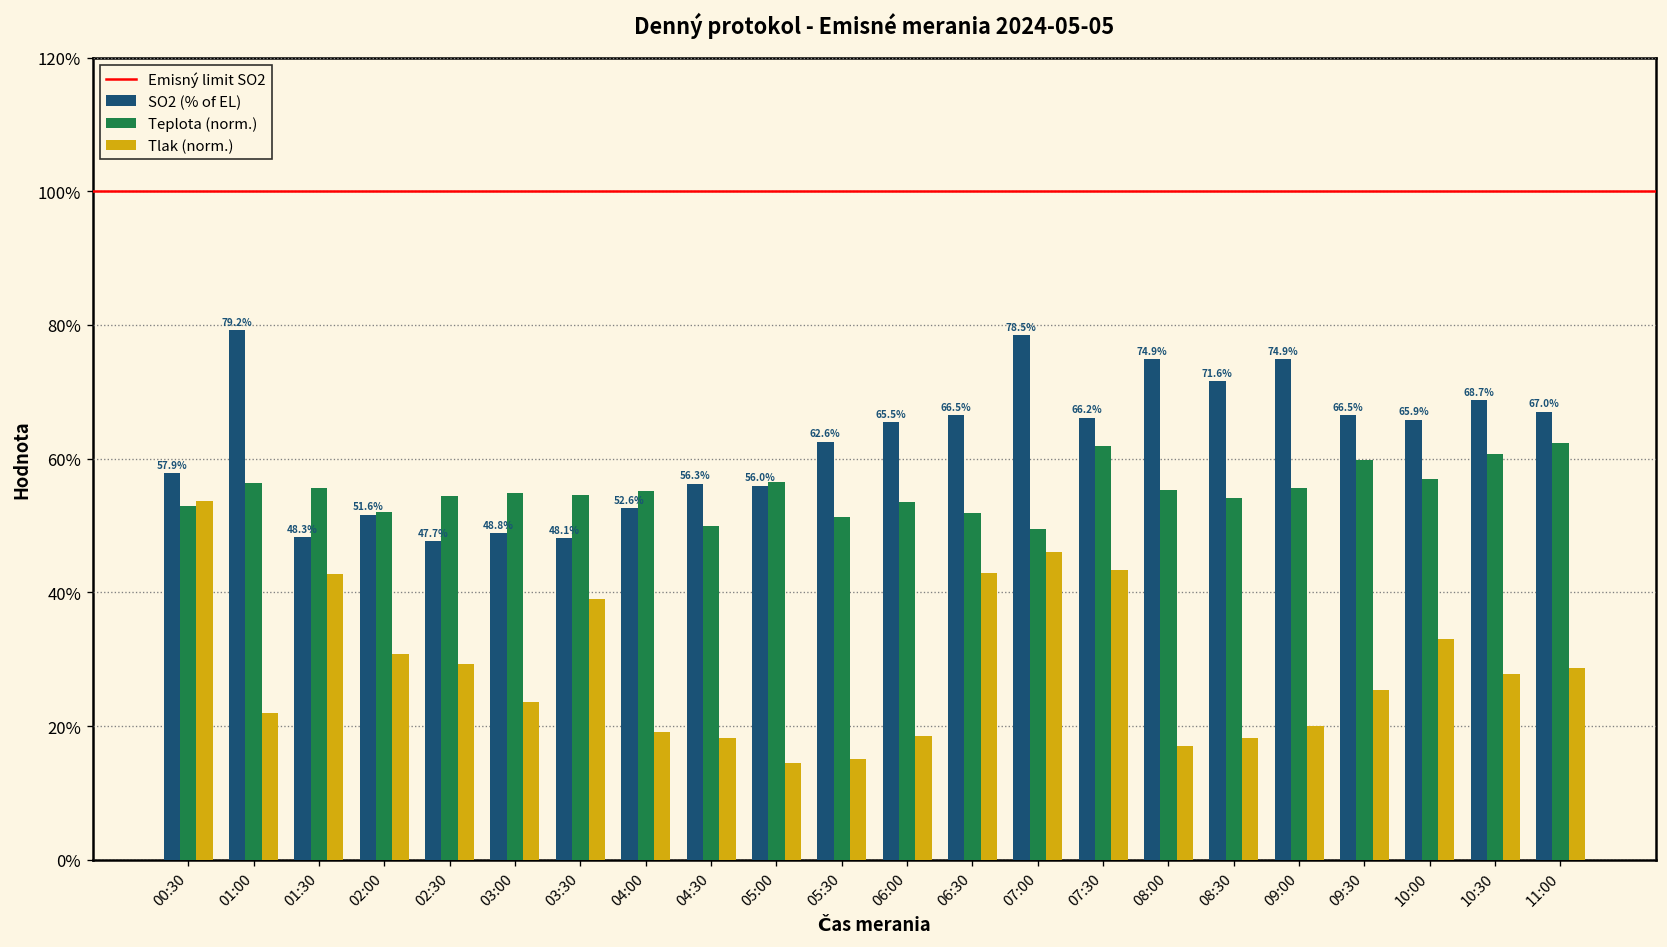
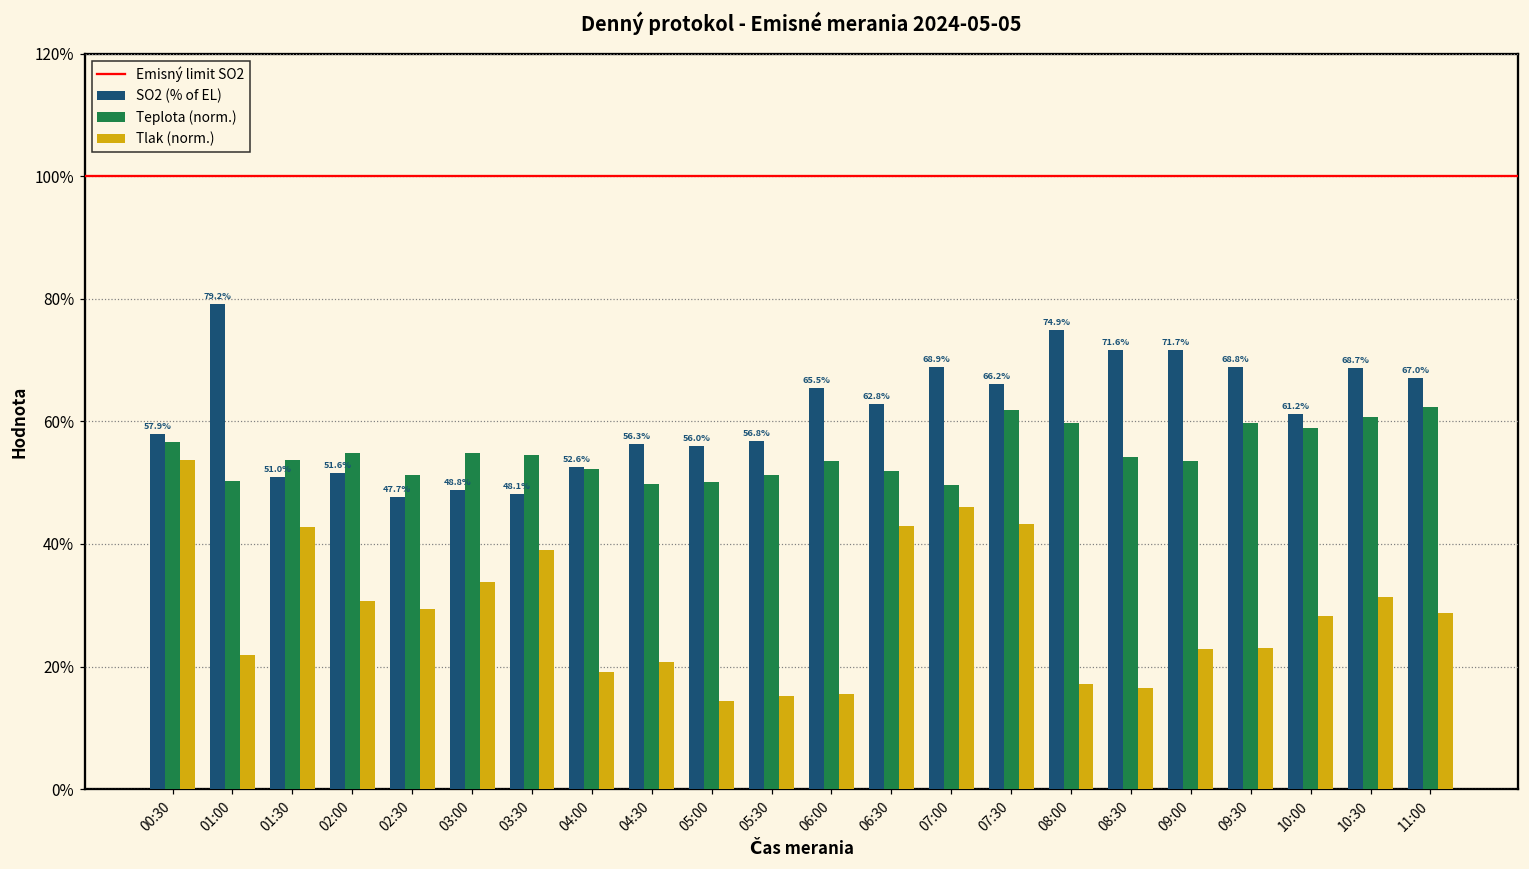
  {
    "SO2 (% of EL)": {
      "00:30": "57.9%",
      "01:00": "79.2%",
-     "01:30": "48.3%",
+     "01:30": "51.0%",
      "02:00": "51.6%",
      "02:30": "47.7%",
      "03:00": "48.8%",
      "03:30": "48.1%",
      "04:00": "52.6%",
      "04:30": "56.3%",
      "05:00": "56.0%",
-     "05:30": "62.6%",
+     "05:30": "56.8%",
      "06:00": "65.5%",
-     "06:30": "66.5%",
-     "07:00": "78.5%",
+     "06:30": "62.8%",
+     "07:00": "68.9%",
      "07:30": "66.2%",
      "08:00": "74.9%",
      "08:30": "71.6%",
-     "09:00": "74.9%",
-     "09:30": "66.5%",
-     "10:00": "65.9%",
+     "09:00": "71.7%",
+     "09:30": "68.8%",
+     "10:00": "61.2%",
      "10:30": "68.7%",
      "11:00": "67.0%"
    },
    "Teplota (norm.)": {
-     "00:30": "53%",
-     "01:00": "56%",
-     "01:30": "56%",
-     "02:00": "52%",
-     "02:30": "54%",
+     "00:30": "57%",
+     "01:00": "50%",
+     "01:30": "54%",
+     "02:00": "55%",
+     "02:30": "51%",
      "03:00": "55%",
      "03:30": "55%",
-     "04:00": "55%",
+     "04:00": "52%",
      "04:30": "50%",
-     "05:00": "56%",
+     "05:00": "50%",
      "05:30": "51%",
      "06:00": "54%",
      "06:30": "52%",
      "07:00": "50%",
      "07:30": "62%",
-     "08:00": "55%",
+     "08:00": "60%",
      "08:30": "54%",
-     "09:00": "56%",
+     "09:00": "53%",
      "09:30": "60%",
-     "10:00": "57%",
+     "10:00": "59%",
      "10:30": "61%",
      "11:00": "62%"
    },
    "Tlak (norm.)": {
      "00:30": "54%",
      "01:00": "22%",
      "01:30": "43%",
      "02:00": "31%",
      "02:30": "29%",
-     "03:00": "24%",
+     "03:00": "34%",
      "03:30": "39%",
      "04:00": "19%",
-     "04:30": "18%",
+     "04:30": "21%",
      "05:00": "14%",
      "05:30": "15%",
-     "06:00": "18%",
+     "06:00": "16%",
      "06:30": "43%",
      "07:00": "46%",
      "07:30": "43%",
      "08:00": "17%",
-     "08:30": "18%",
-     "09:00": "20%",
-     "09:30": "25%",
-     "10:00": "33%",
-     "10:30": "28%",
+     "08:30": "17%",
+     "09:00": "23%",
+     "09:30": "23%",
+     "10:00": "28%",
+     "10:30": "31%",
      "11:00": "29%"
    }
  }
